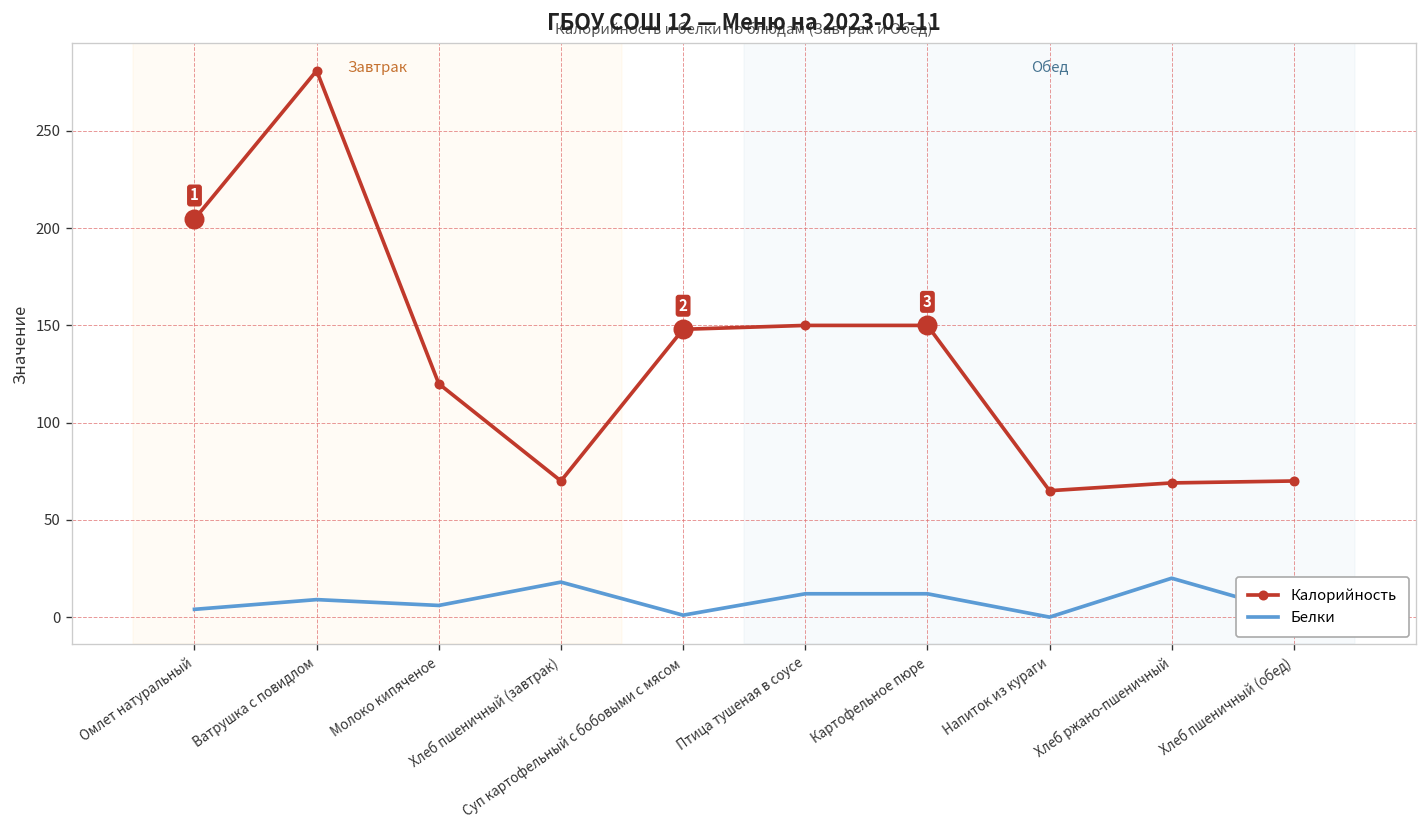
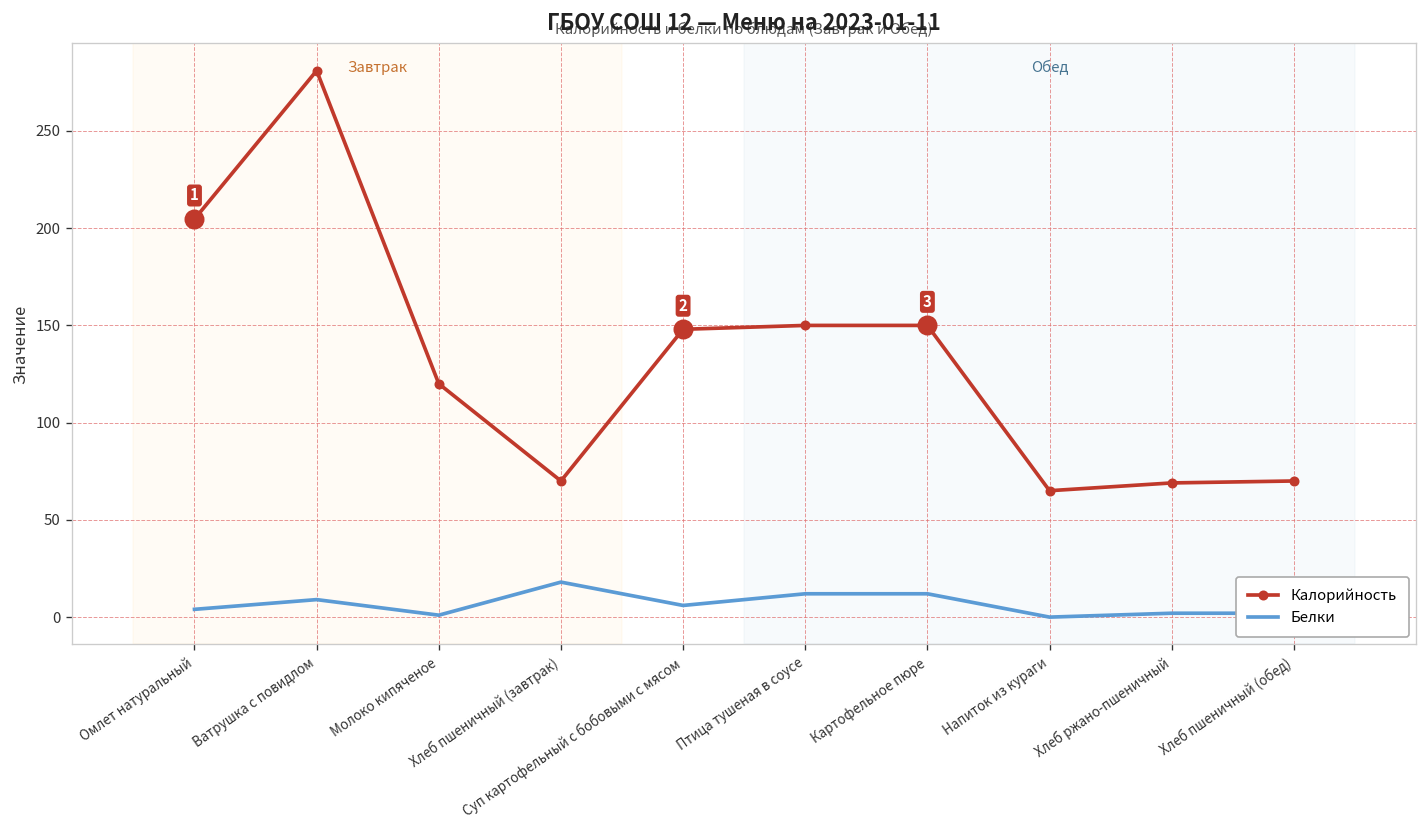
  {
    "Белки": {
      "Омлет натуральный": 4,
      "Ватрушка с повидлом": 9,
-     "Молоко кипяченое": 6,
+     "Молоко кипяченое": 1,
      "Хлеб пшеничный (завтрак)": 18,
-     "Суп картофельный с бобовыми с мясом": 1,
+     "Суп картофельный с бобовыми с мясом": 6,
      "Птица тушеная в соусе": 12,
      "Картофельное пюре": 12,
      "Напиток из кураги": 0,
-     "Хлеб ржано-пшеничный": 20
+     "Хлеб ржано-пшеничный": 2
    }
  }
